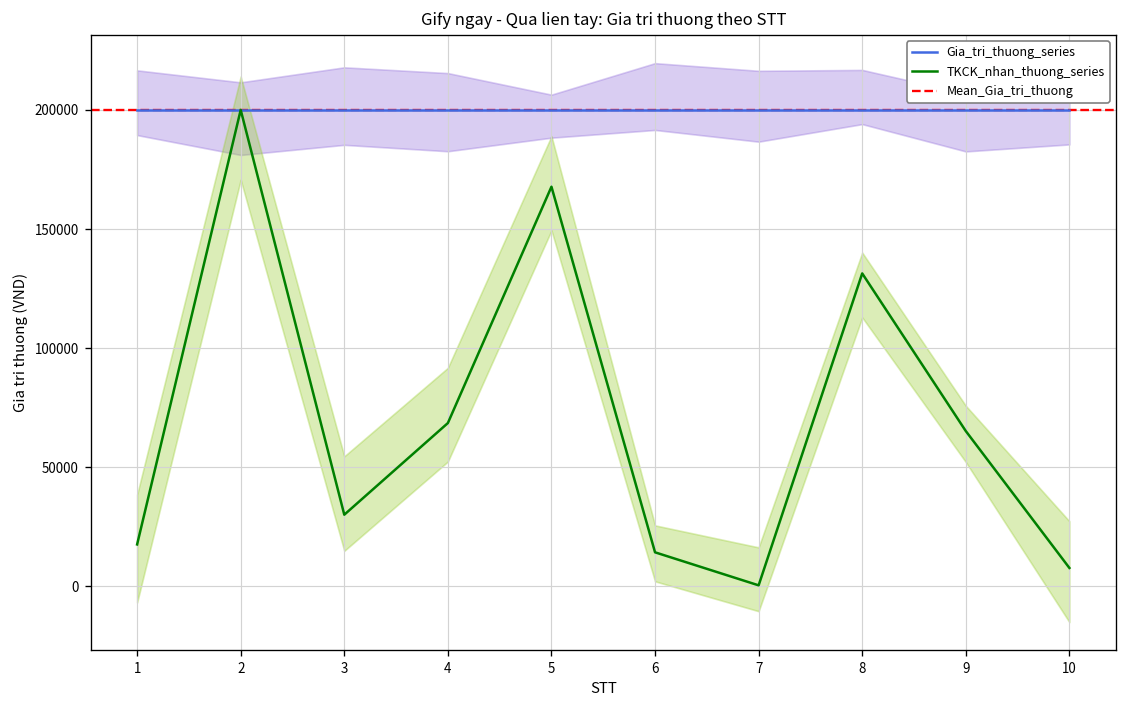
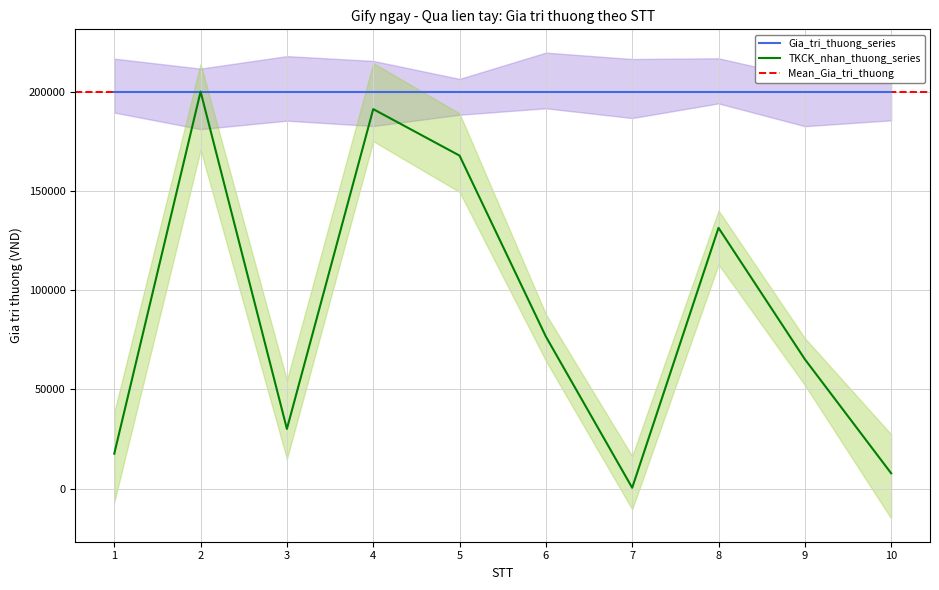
  {
    "Gia_tri_thuong_series": {
      "1": 200000,
      "3": 200000,
      "4": 200000,
      "5": 200000,
      "6": 200000,
      "7": 200000,
      "8": 200000,
      "9": 200000,
      "10": 200000
    },
    "TKCK_nhan_thuong_series": {
      "1": 18000,
      "3": 30000,
-     "4": 69000,
+     "4": 191000,
      "5": 168000,
-     "6": 14000,
+     "6": 77000,
      "7": 0,
      "8": 131000,
      "9": 65000,
      "10": 8000
    }
  }
